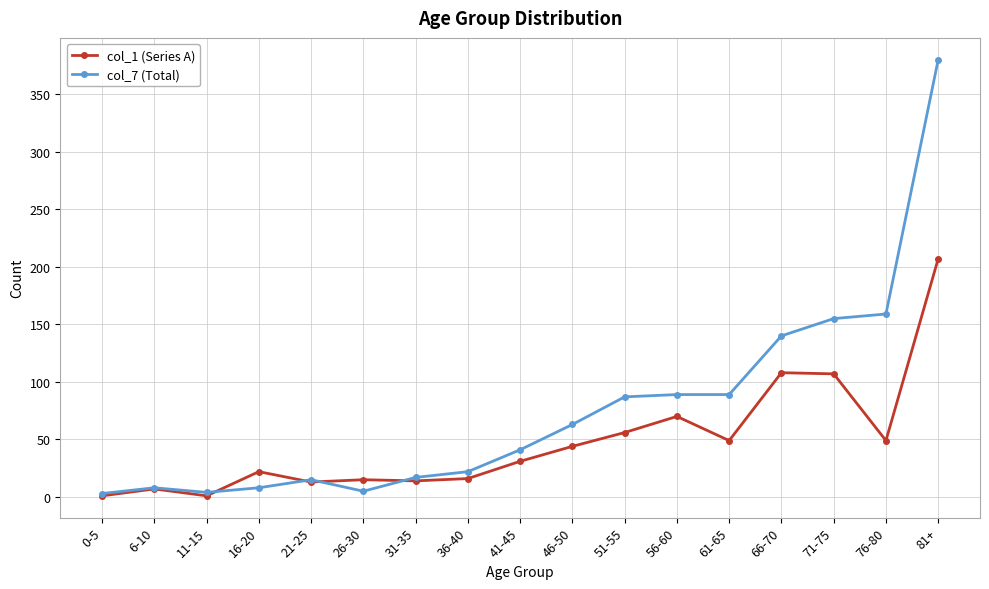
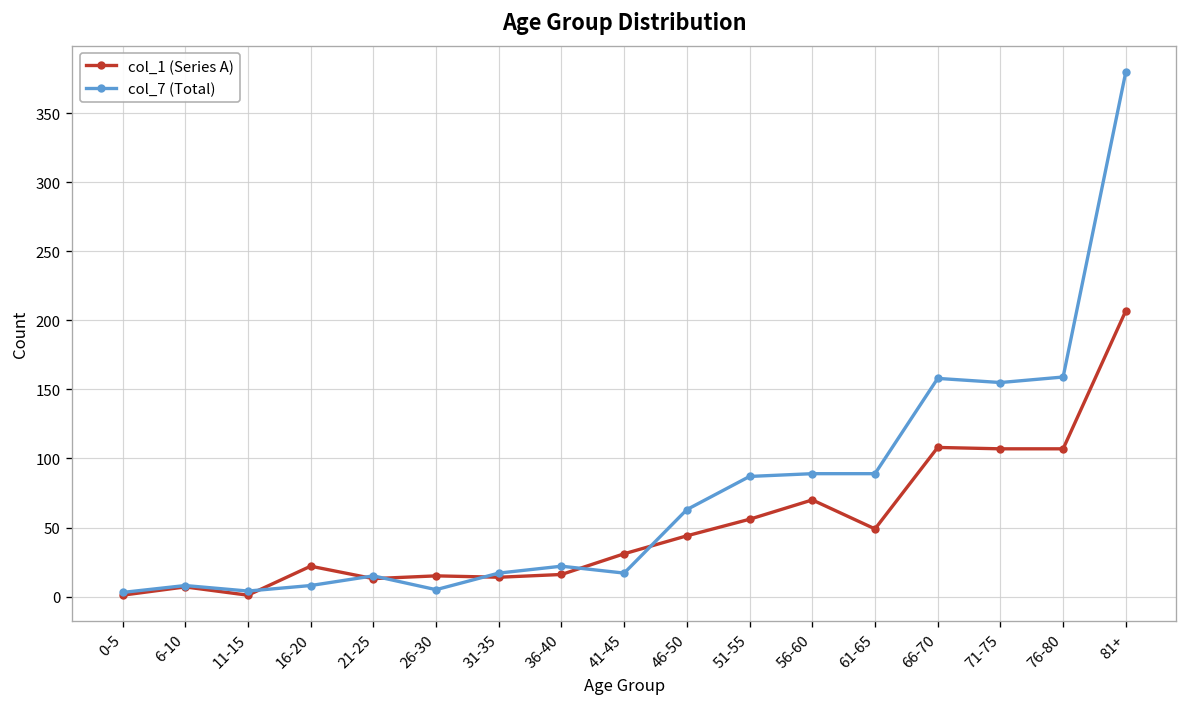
  {
    "col_1 (Series A)": {
      "11-15": 1,
      "16-20": 22,
      "26-30": 15,
      "31-35": 14,
      "36-40": 16,
      "41-45": 31,
      "46-50": 44,
      "51-55": 56,
      "56-60": 70,
      "61-65": 49,
      "66-70": 108,
      "71-75": 107,
-     "76-80": 49,
+     "76-80": 107,
      "81+": 207
    },
    "col_7 (Total)": {
      "11-15": 4,
      "16-20": 8,
      "26-30": 5,
      "31-35": 17,
      "36-40": 22,
-     "41-45": 41,
+     "41-45": 17,
      "46-50": 63,
      "51-55": 87,
      "56-60": 89,
      "61-65": 89,
-     "66-70": 140,
+     "66-70": 158,
      "71-75": 155,
      "76-80": 159,
      "81+": 380
    }
  }
